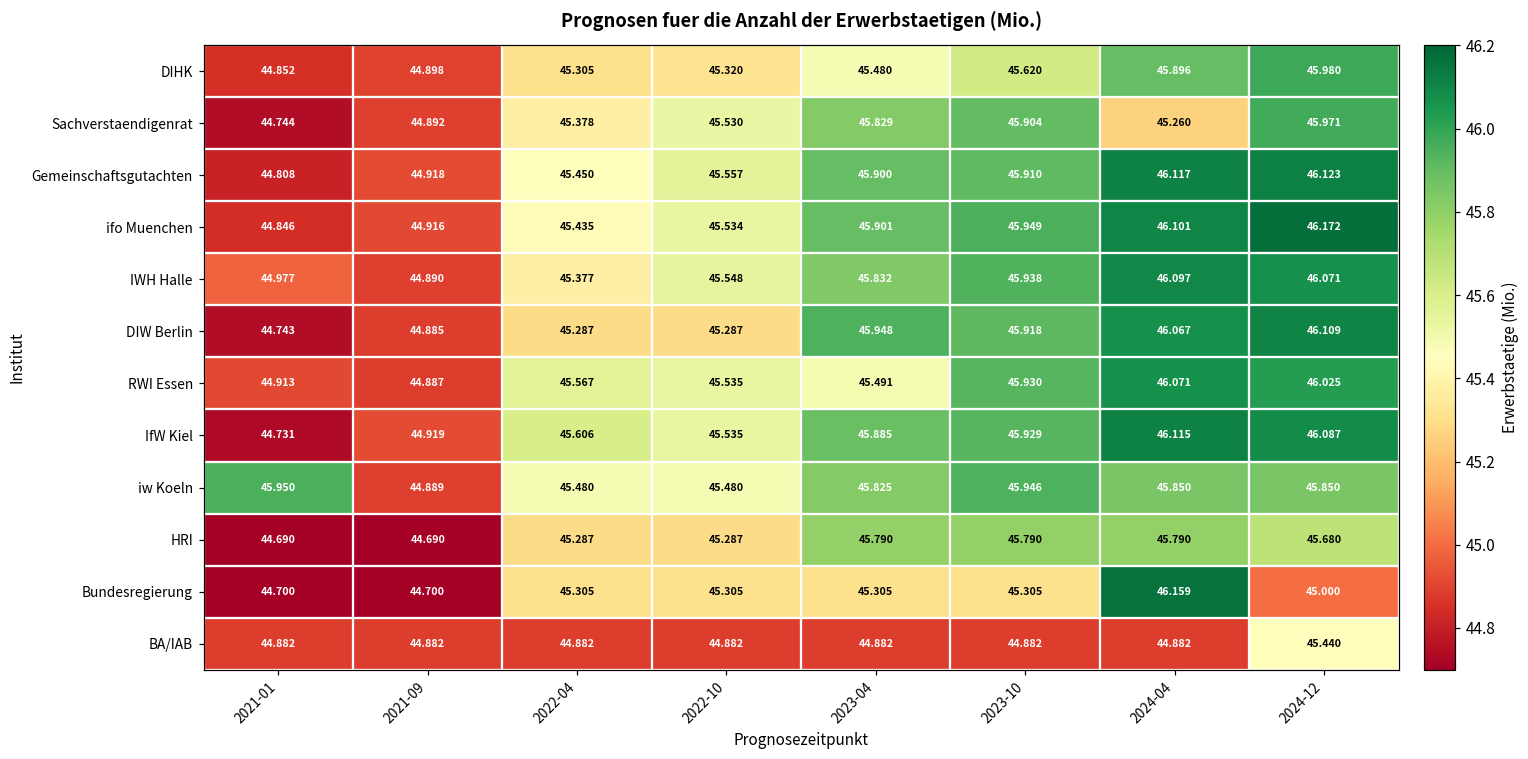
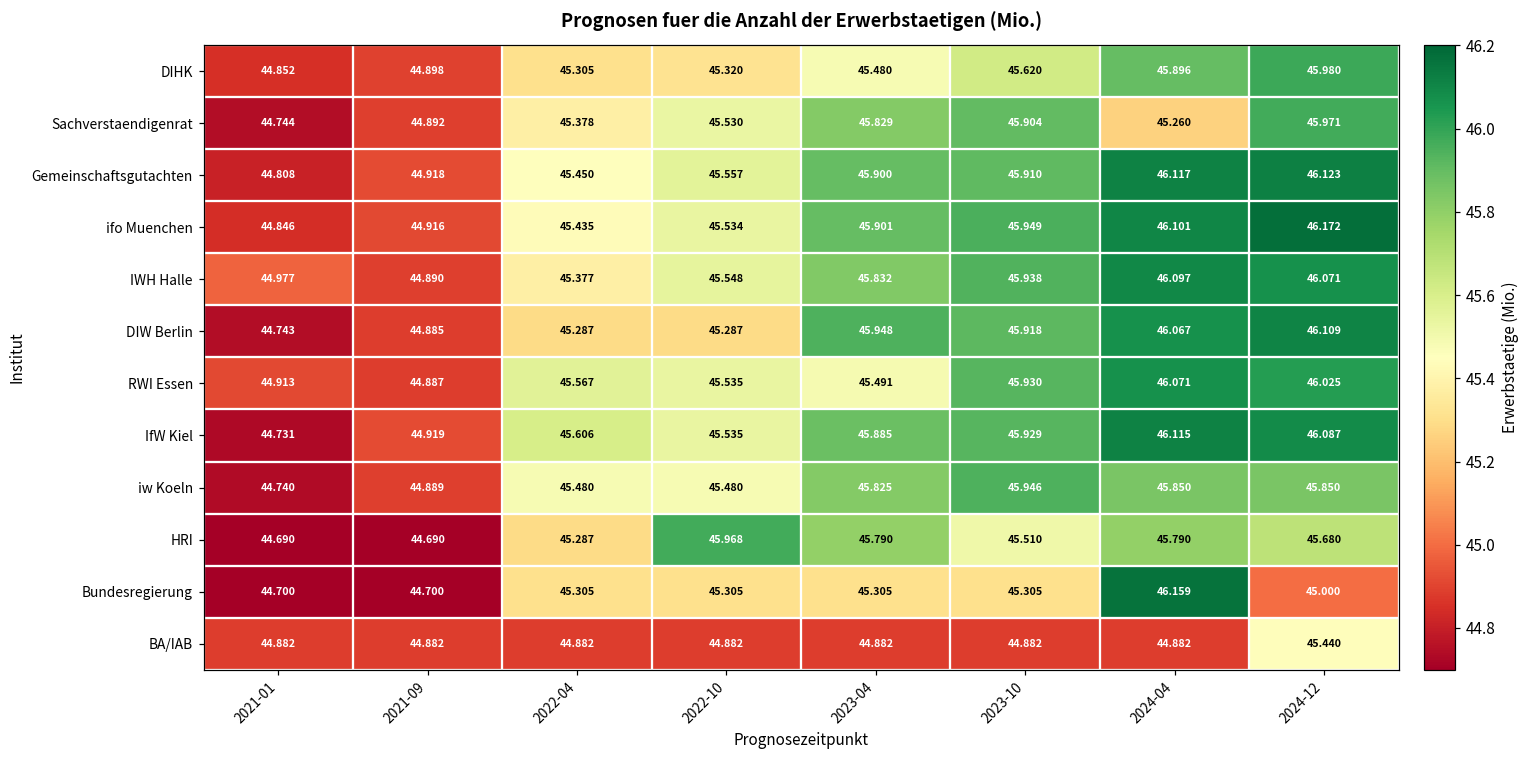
  {
    "DIHK": {
      "2021-01": 44.852,
      "2021-09": 44.898,
      "2022-04": 45.305,
      "2022-10": 45.320,
      "2023-04": 45.480,
      "2023-10": 45.620,
      "2024-04": 45.896,
      "2024-12": 45.980
    },
    "Sachverstaendigenrat": {
      "2021-01": 44.744,
      "2021-09": 44.892,
      "2022-04": 45.378,
      "2022-10": 45.530,
      "2023-04": 45.829,
      "2023-10": 45.904,
      "2024-04": 45.260,
      "2024-12": 45.971
    },
    "Gemeinschaftsgutachten": {
      "2021-01": 44.808,
      "2021-09": 44.918,
      "2022-04": 45.450,
      "2022-10": 45.557,
      "2023-04": 45.900,
      "2023-10": 45.910,
      "2024-04": 46.117,
      "2024-12": 46.123
    },
    "ifo Muenchen": {
      "2021-01": 44.846,
      "2021-09": 44.916,
      "2022-04": 45.435,
      "2022-10": 45.534,
      "2023-04": 45.901,
      "2023-10": 45.949,
      "2024-04": 46.101,
      "2024-12": 46.172
    },
    "IWH Halle": {
      "2021-01": 44.977,
      "2021-09": 44.890,
      "2022-04": 45.377,
      "2022-10": 45.548,
      "2023-04": 45.832,
      "2023-10": 45.938,
      "2024-04": 46.097,
      "2024-12": 46.071
    },
    "DIW Berlin": {
      "2021-01": 44.743,
      "2021-09": 44.885,
      "2022-04": 45.287,
      "2022-10": 45.287,
      "2023-04": 45.948,
      "2023-10": 45.918,
      "2024-04": 46.067,
      "2024-12": 46.109
    },
    "RWI Essen": {
      "2021-01": 44.913,
      "2021-09": 44.887,
      "2022-04": 45.567,
      "2022-10": 45.535,
      "2023-04": 45.491,
      "2023-10": 45.930,
      "2024-04": 46.071,
      "2024-12": 46.025
    },
    "IfW Kiel": {
      "2021-01": 44.731,
      "2021-09": 44.919,
      "2022-04": 45.606,
      "2022-10": 45.535,
      "2023-04": 45.885,
      "2023-10": 45.929,
      "2024-04": 46.115,
      "2024-12": 46.087
    },
    "iw Koeln": {
-     "2021-01": 45.950,
+     "2021-01": 44.740,
      "2021-09": 44.889,
      "2022-04": 45.480,
      "2022-10": 45.480,
      "2023-04": 45.825,
      "2023-10": 45.946,
      "2024-04": 45.850,
      "2024-12": 45.850
    },
    "HRI": {
      "2021-01": 44.690,
      "2021-09": 44.690,
      "2022-04": 45.287,
-     "2022-10": 45.287,
+     "2022-10": 45.968,
      "2023-04": 45.790,
-     "2023-10": 45.790,
+     "2023-10": 45.510,
      "2024-04": 45.790,
      "2024-12": 45.680
    },
    "Bundesregierung": {
      "2021-01": 44.700,
      "2021-09": 44.700,
      "2022-04": 45.305,
      "2022-10": 45.305,
      "2023-04": 45.305,
      "2023-10": 45.305,
      "2024-04": 46.159,
      "2024-12": 45.000
    },
    "BA/IAB": {
      "2021-01": 44.882,
      "2021-09": 44.882,
      "2022-04": 44.882,
      "2022-10": 44.882,
      "2023-04": 44.882,
      "2023-10": 44.882,
      "2024-04": 44.882,
      "2024-12": 45.440
    }
  }
